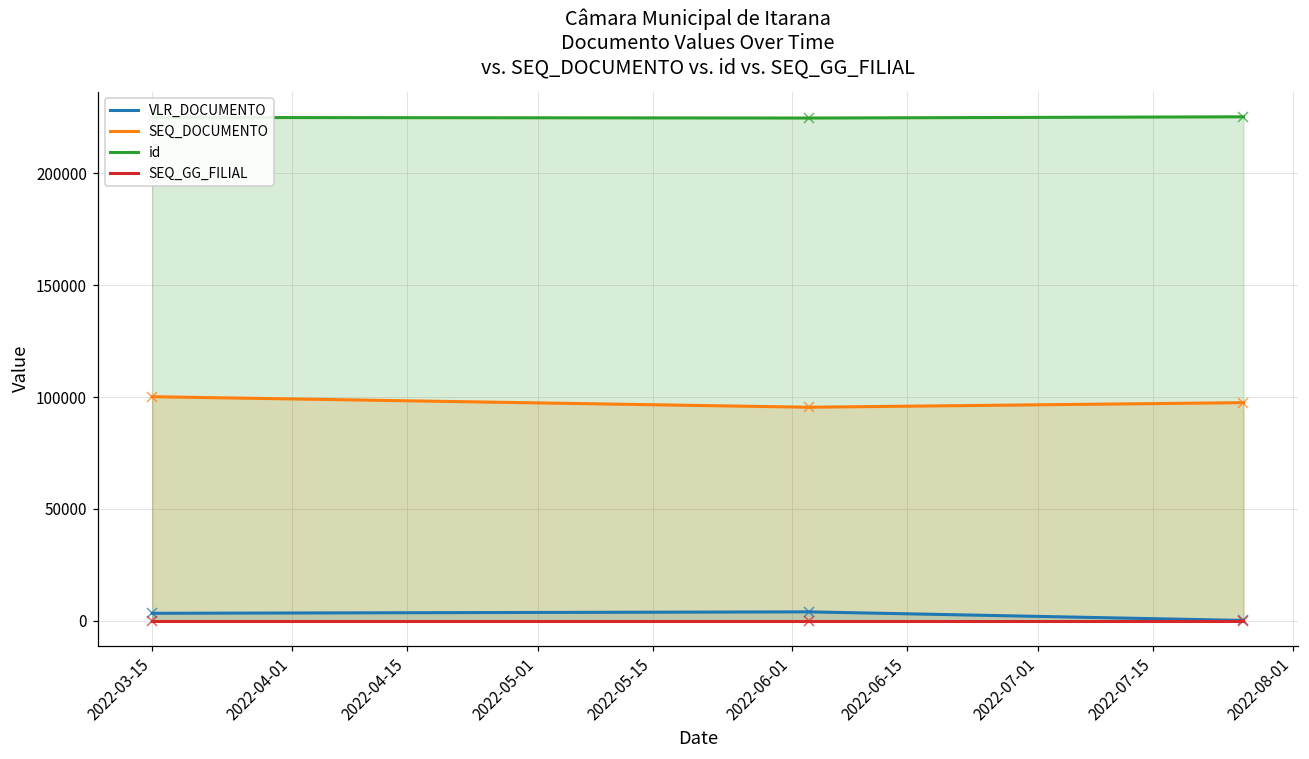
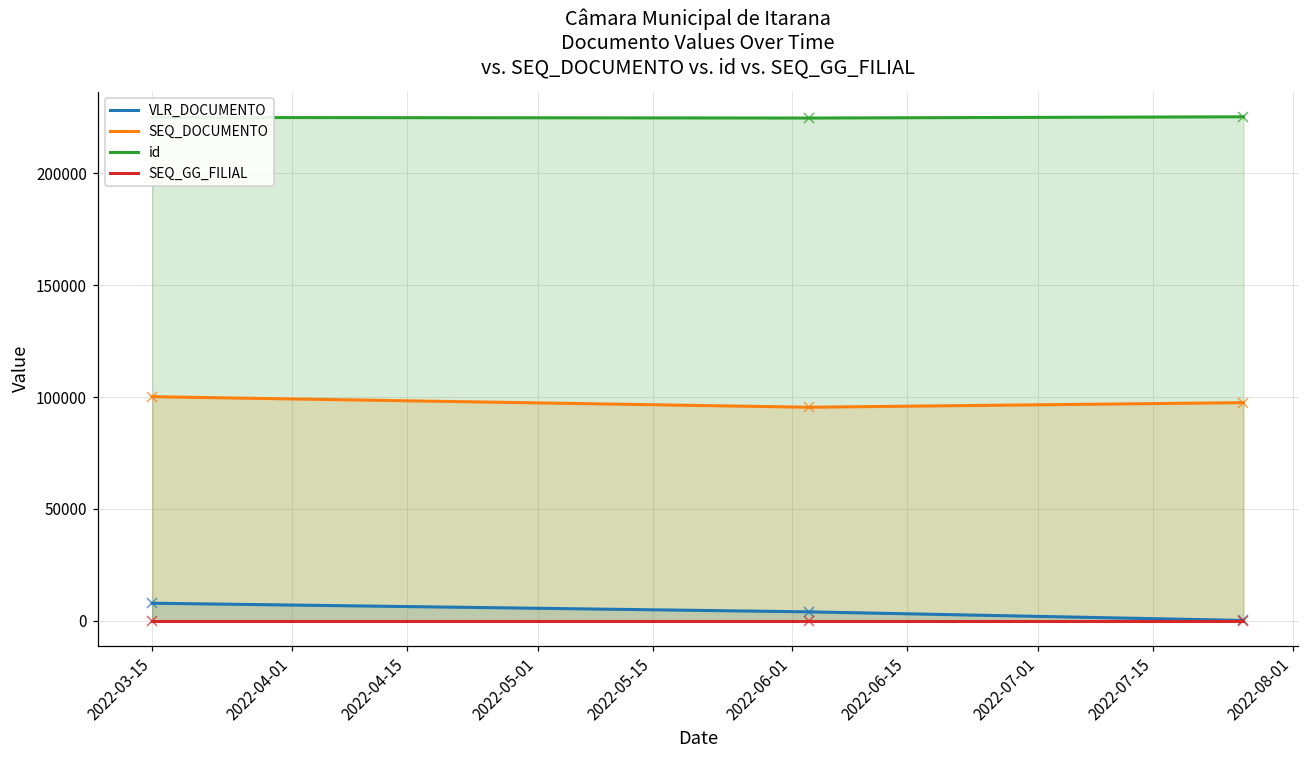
  {
    "VLR_DOCUMENTO": {
-     "2022-03-15": 3000
+     "2022-03-15": 8000
    },
    "SEQ_DOCUMENTO": {
      "2022-03-15": 100000
    },
    "SEQ_GG_FILIAL": {
      "2022-03-15": 0
    }
  }
